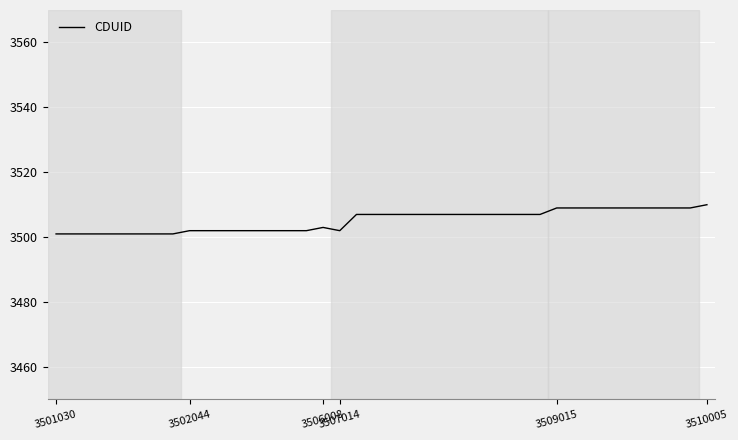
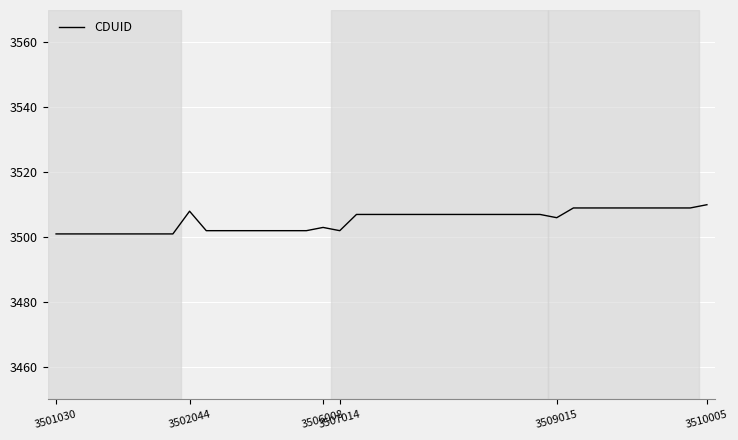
  {
    "3501030": 3501,
-   "3502044": 3502,
+   "3502044": 3508,
    "3506008": 3503,
    "3507014": 3502,
-   "3509015": 3509,
+   "3509015": 3506,
    "3510005": 3510
  }
